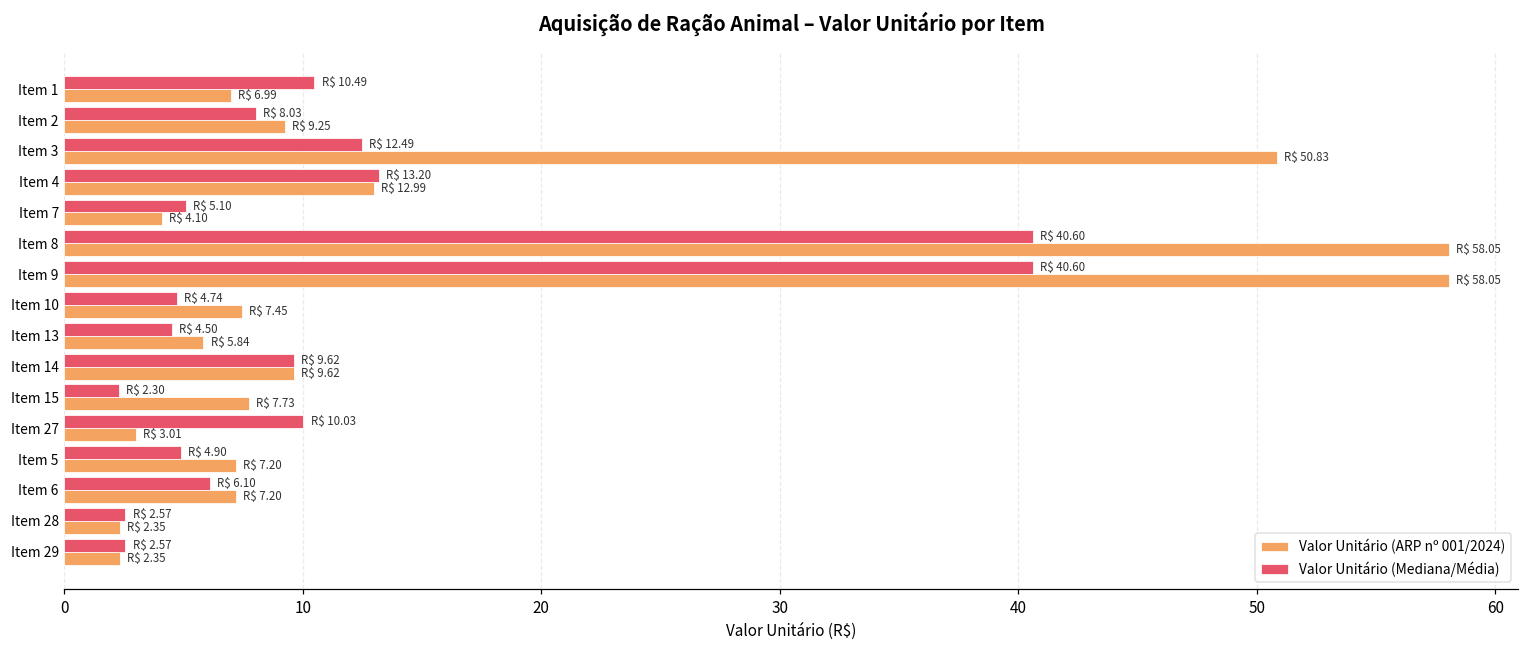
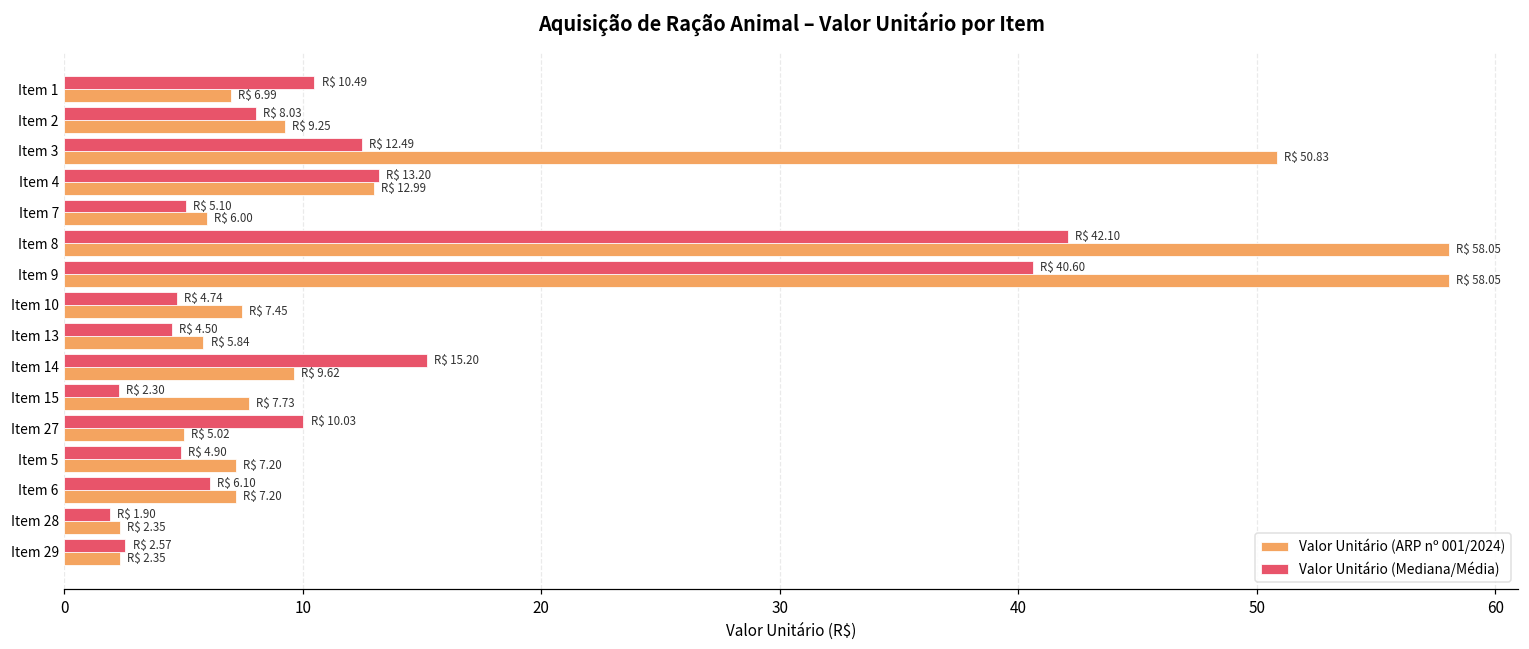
  {
    "Valor Unitário (ARP nº 001/2024)": {
      "Item 1": 6.99,
      "Item 2": 9.25,
      "Item 3": 50.83,
      "Item 4": 12.99,
-     "Item 7": 4.10,
+     "Item 7": 6.00,
      "Item 8": 58.05,
      "Item 9": 58.05,
      "Item 10": 7.45,
      "Item 13": 5.84,
      "Item 14": 9.62,
      "Item 15": 7.73,
-     "Item 27": 3.01,
+     "Item 27": 5.02,
      "Item 5": 7.20,
      "Item 6": 7.20,
      "Item 28": 2.35,
      "Item 29": 2.35
    },
    "Valor Unitário (Mediana/Média)": {
      "Item 1": 10.49,
      "Item 2": 8.03,
      "Item 3": 12.49,
      "Item 4": 13.20,
      "Item 7": 5.10,
-     "Item 8": 40.60,
+     "Item 8": 42.10,
      "Item 9": 40.60,
      "Item 10": 4.74,
      "Item 13": 4.50,
-     "Item 14": 9.62,
+     "Item 14": 15.20,
      "Item 15": 2.30,
      "Item 27": 10.03,
      "Item 5": 4.90,
      "Item 6": 6.10,
-     "Item 28": 2.57,
+     "Item 28": 1.90,
      "Item 29": 2.57
    }
  }
